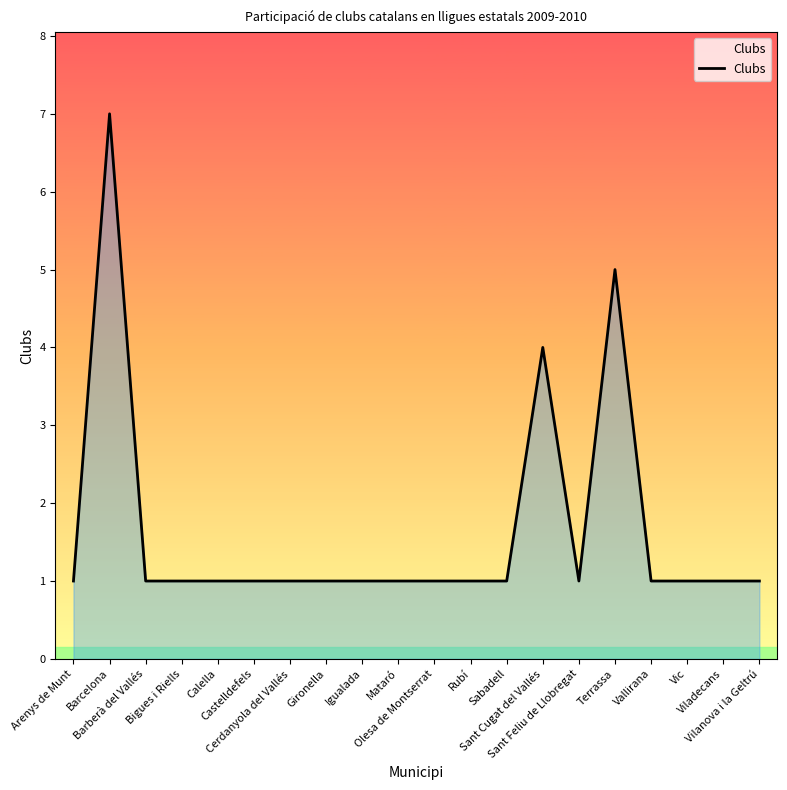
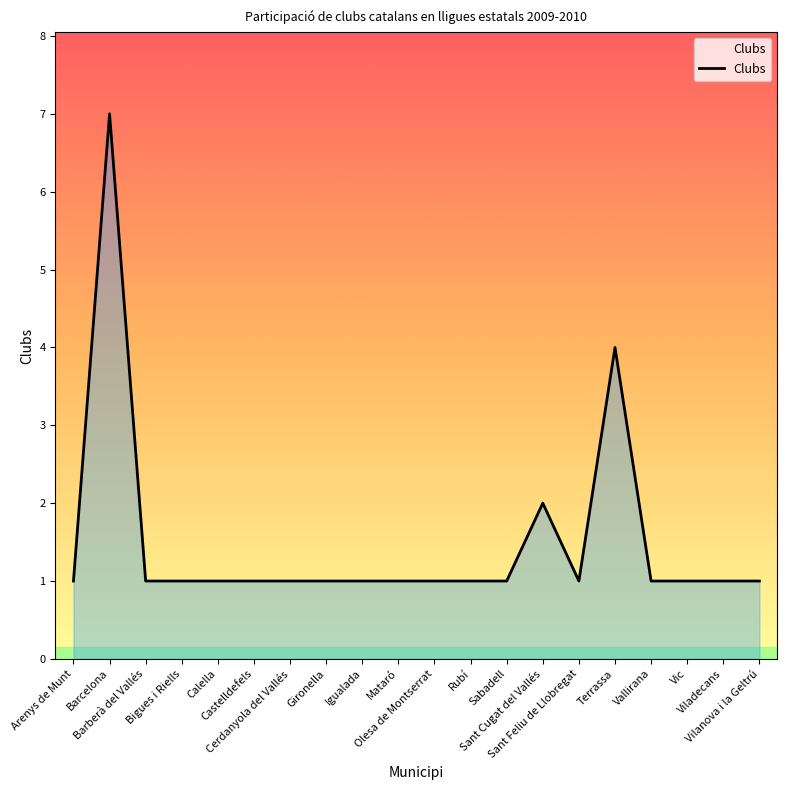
  {
    "Arenys de Munt": 1,
    "Barcelona": 7,
    "Barberà del Vallés": 1,
    "Bigues i Riells": 1,
    "Calella": 1,
    "Castelldefels": 1,
    "Cerdanyola del Vallés": 1,
    "Gironella": 1,
    "Igualada": 1,
    "Mataró": 1,
    "Olesa de Montserrat": 1,
    "Rubí": 1,
    "Sabadell": 1,
-   "Sant Cugat del Vallés": 4,
+   "Sant Cugat del Vallés": 2,
    "Sant Feliu de Llobregat": 1,
-   "Terrassa": 5,
+   "Terrassa": 4,
    "Vallirana": 1,
    "Vic": 1,
    "Viladecans": 1,
    "Vilanova i la Geltrú": 1
  }
